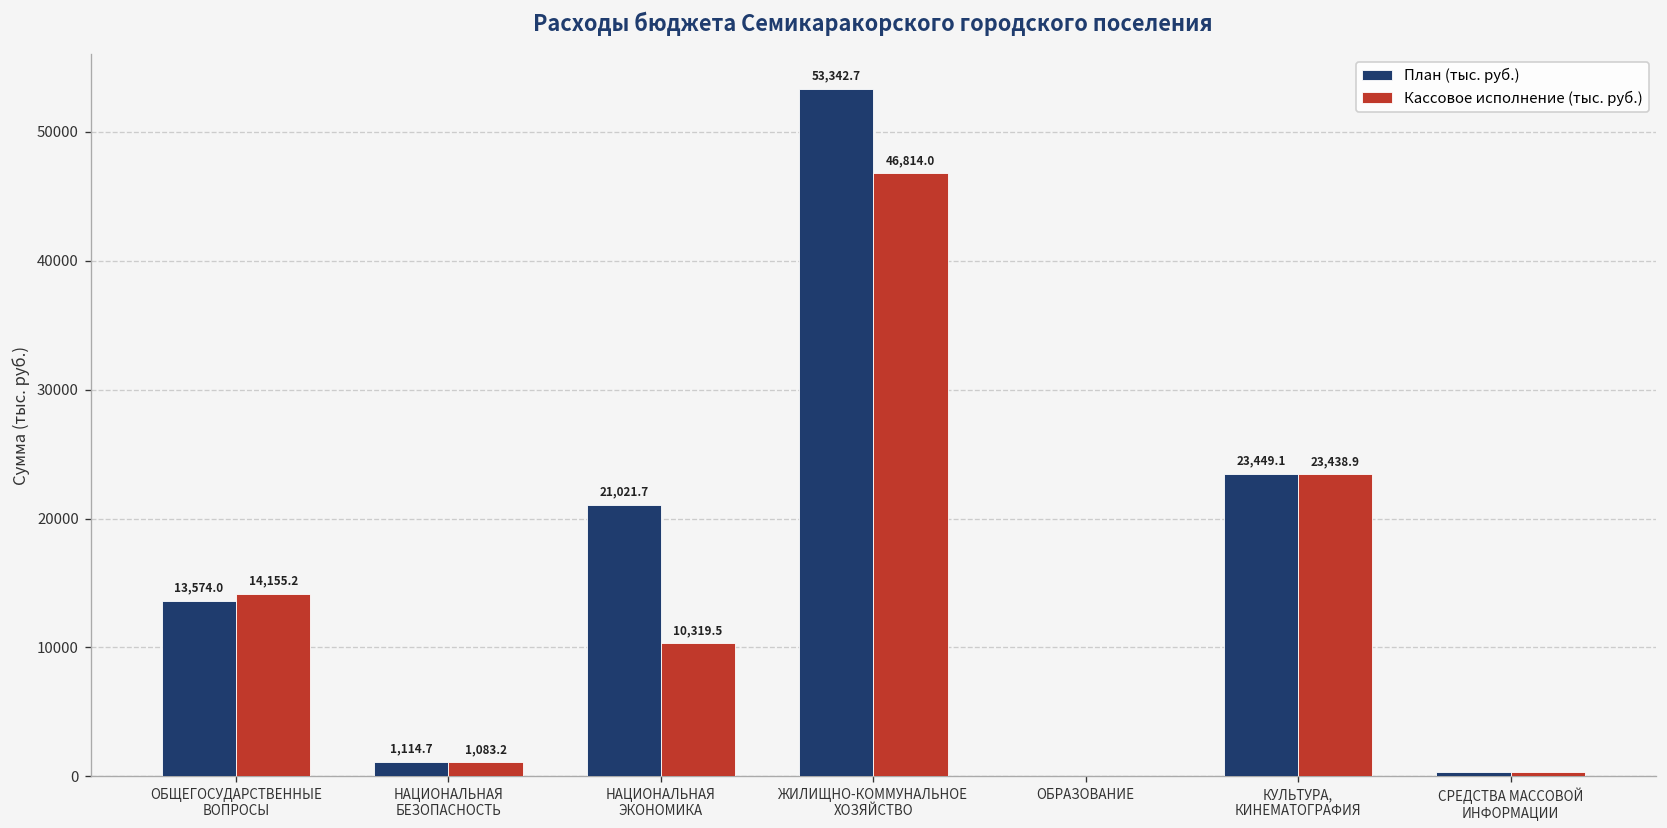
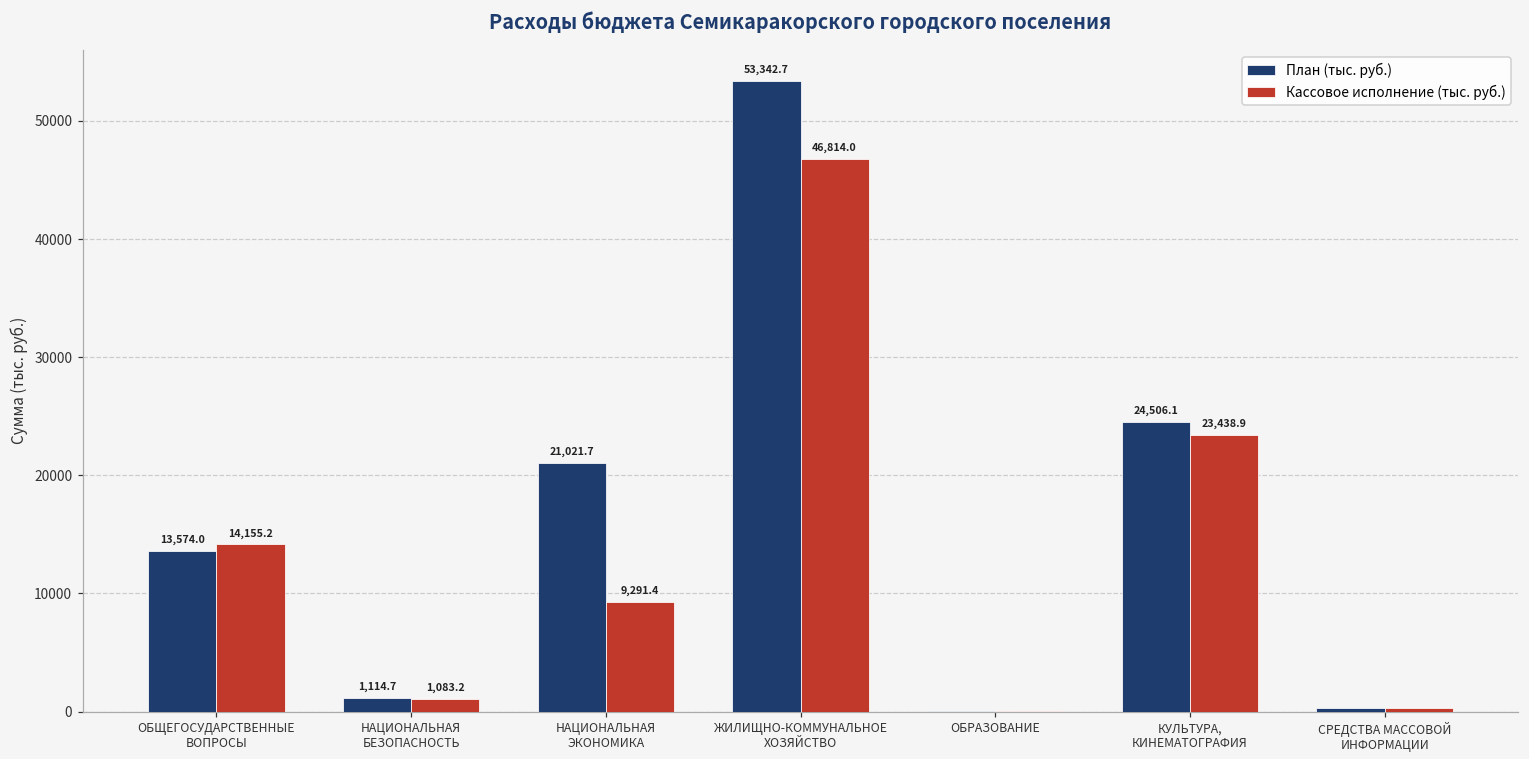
  {
    "План (тыс. руб.)": {
      "ОБЩЕГОСУДАРСТВЕННЫЕ ВОПРОСЫ": "13,574.0",
      "НАЦИОНАЛЬНАЯ БЕЗОПАСНОСТЬ": "1,114.7",
      "НАЦИОНАЛЬНАЯ ЭКОНОМИКА": "21,021.7",
      "ЖИЛИЩНО-КОММУНАЛЬНОЕ ХОЗЯЙСТВО": "53,342.7",
-     "КУЛЬТУРА, КИНЕМАТОГРАФИЯ": "23,449.1"
+     "КУЛЬТУРА, КИНЕМАТОГРАФИЯ": "24,506.1"
    },
    "Кассовое исполнение (тыс. руб.)": {
      "ОБЩЕГОСУДАРСТВЕННЫЕ ВОПРОСЫ": "14,155.2",
      "НАЦИОНАЛЬНАЯ БЕЗОПАСНОСТЬ": "1,083.2",
-     "НАЦИОНАЛЬНАЯ ЭКОНОМИКА": "10,319.5",
+     "НАЦИОНАЛЬНАЯ ЭКОНОМИКА": "9,291.4",
      "ЖИЛИЩНО-КОММУНАЛЬНОЕ ХОЗЯЙСТВО": "46,814.0",
      "КУЛЬТУРА, КИНЕМАТОГРАФИЯ": "23,438.9"
    }
  }
